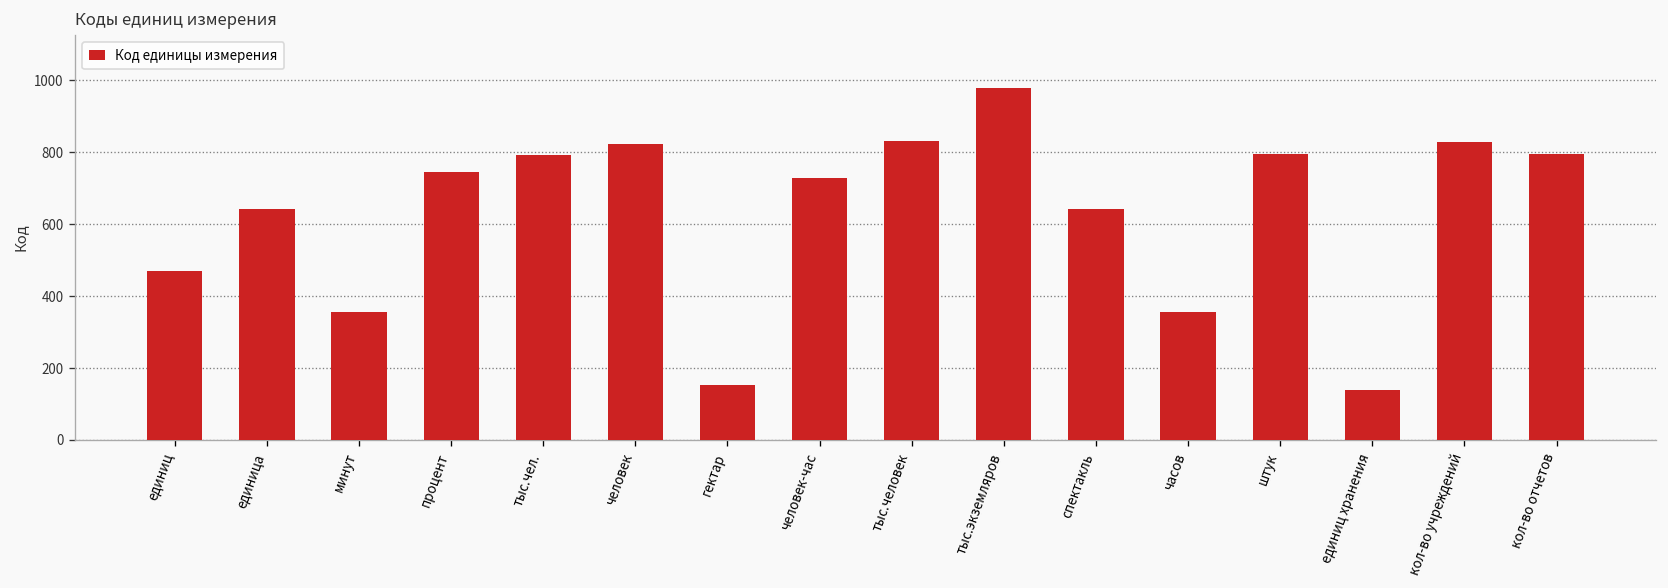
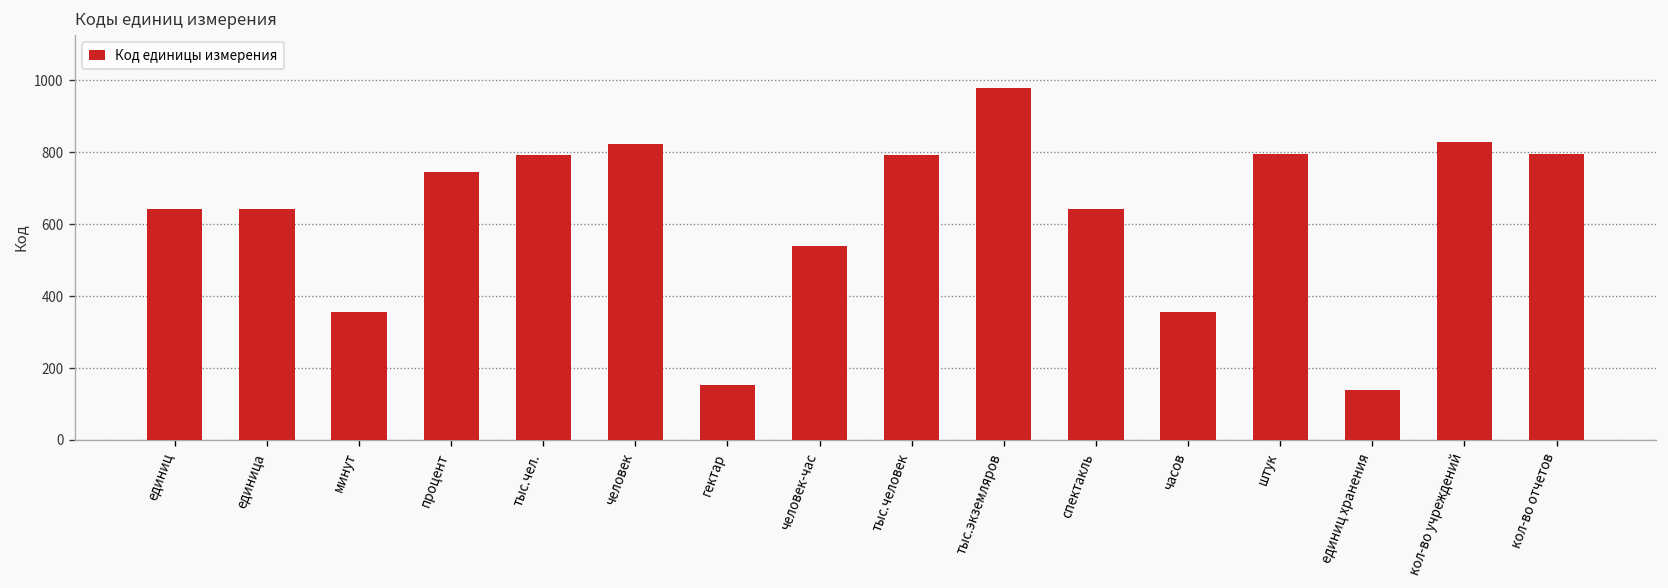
  {
-   "единиц": 470,
+   "единиц": 640,
    "единица": 640,
    "минут": 360,
    "процент": 740,
    "тыс.чел.": 790,
    "человек": 820,
    "гектар": 150,
-   "человек-час": 730,
-   "тыс.человек": 830,
+   "человек-час": 540,
+   "тыс.человек": 790,
    "тыс.экземляров": 980,
    "спектакль": 640,
    "часов": 360,
    "штук": 800,
    "единиц хранения": 140,
    "кол-во учреждений": 830,
    "кол-во отчетов": 800
  }
